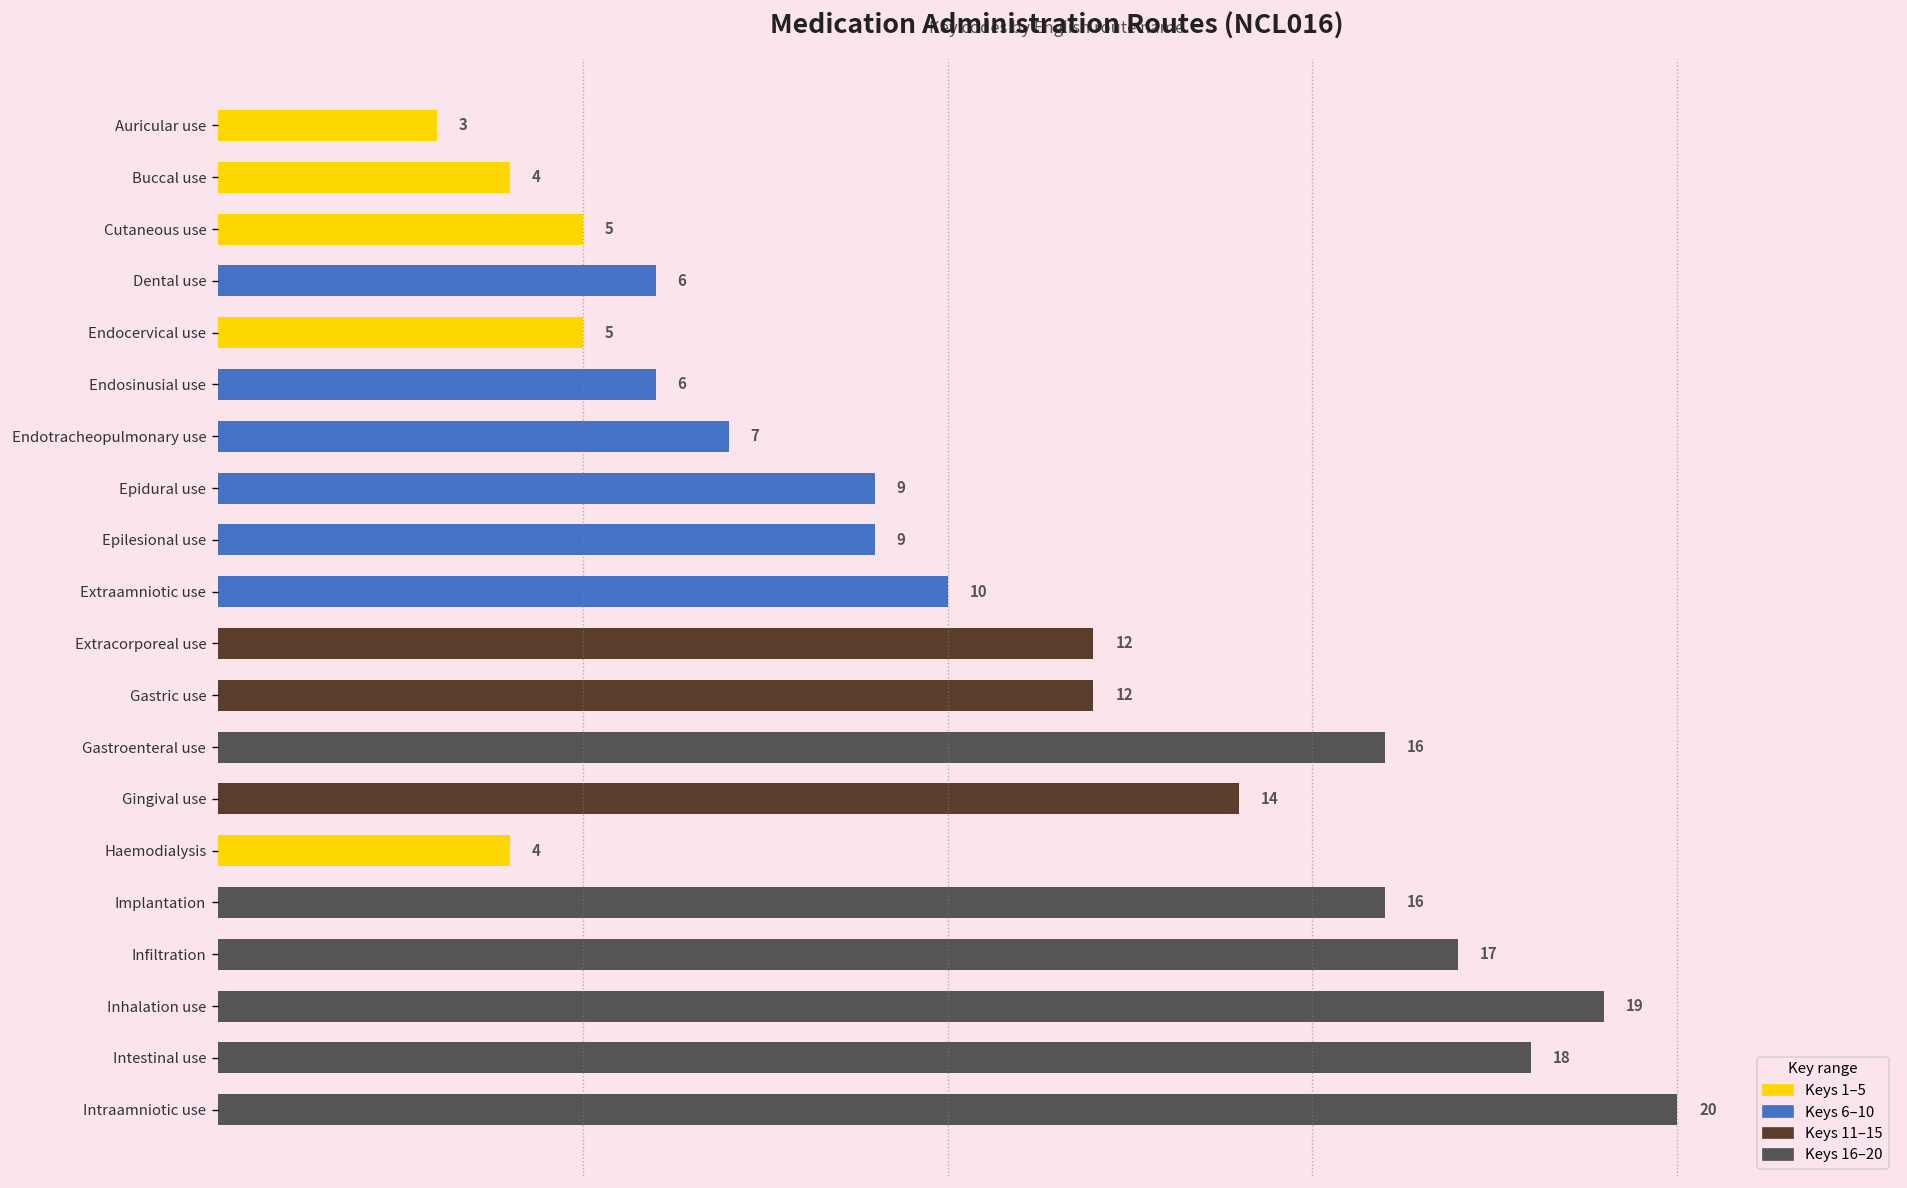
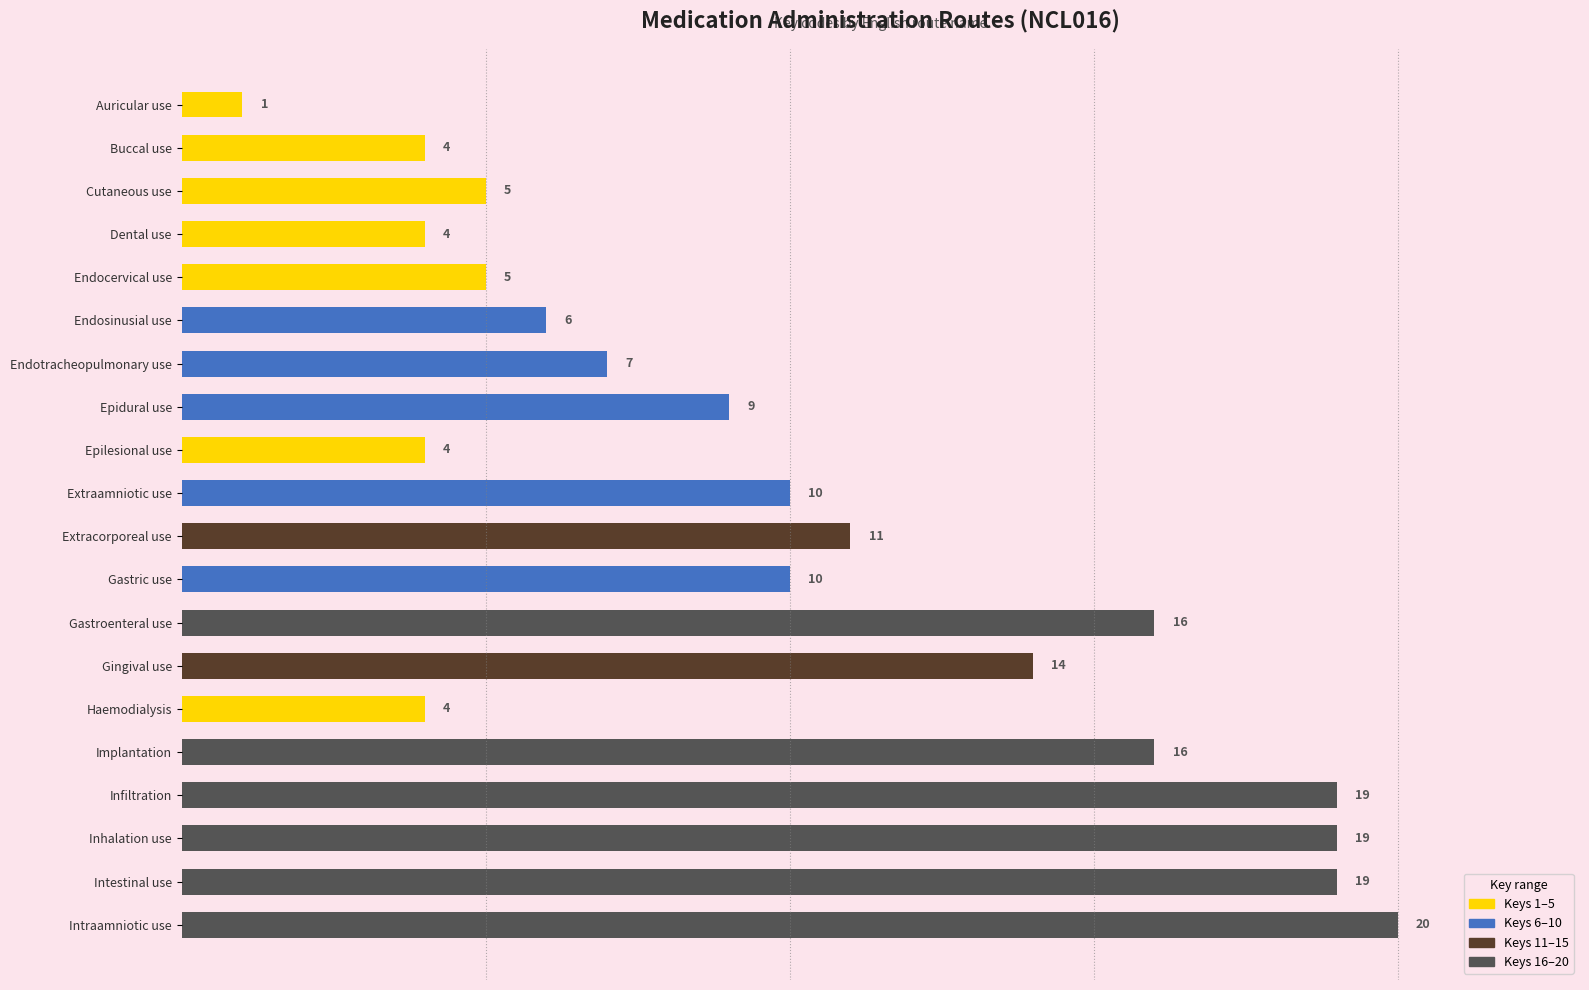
  {
-   "Auricular use": 3,
+   "Auricular use": 1,
    "Buccal use": 4,
    "Cutaneous use": 5,
-   "Dental use": 6,
+   "Dental use": 4,
    "Endocervical use": 5,
    "Endosinusial use": 6,
    "Endotracheopulmonary use": 7,
    "Epidural use": 9,
-   "Epilesional use": 9,
+   "Epilesional use": 4,
    "Extraamniotic use": 10,
-   "Extracorporeal use": 12,
-   "Gastric use": 12,
+   "Extracorporeal use": 11,
+   "Gastric use": 10,
    "Gastroenteral use": 16,
    "Gingival use": 14,
    "Haemodialysis": 4,
    "Implantation": 16,
-   "Infiltration": 17,
+   "Infiltration": 19,
    "Inhalation use": 19,
-   "Intestinal use": 18,
+   "Intestinal use": 19,
    "Intraamniotic use": 20
  }
